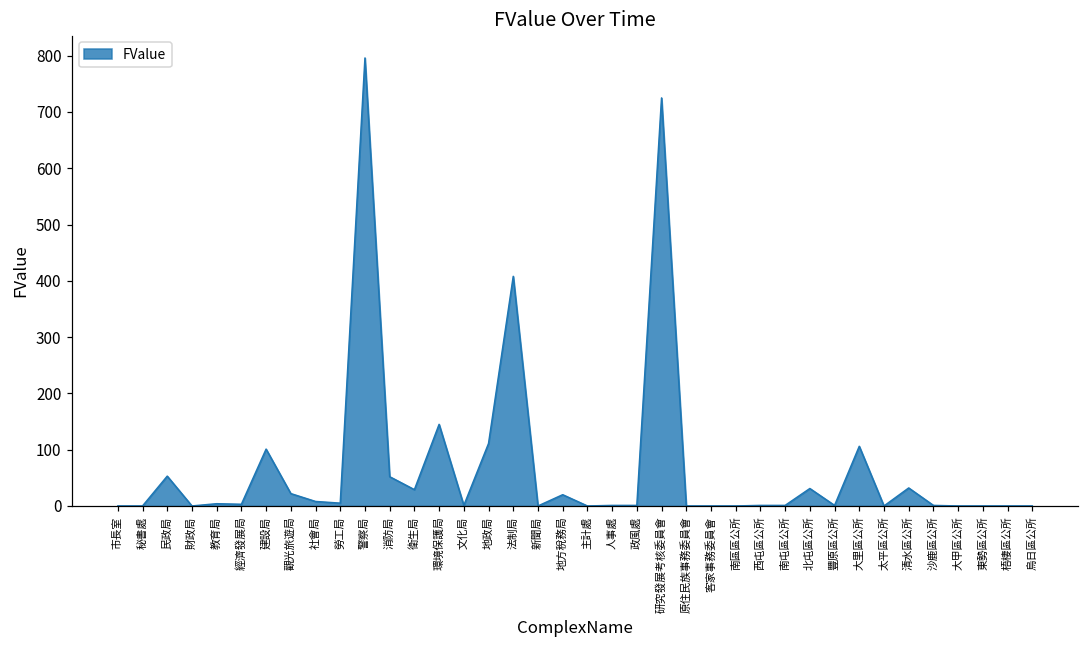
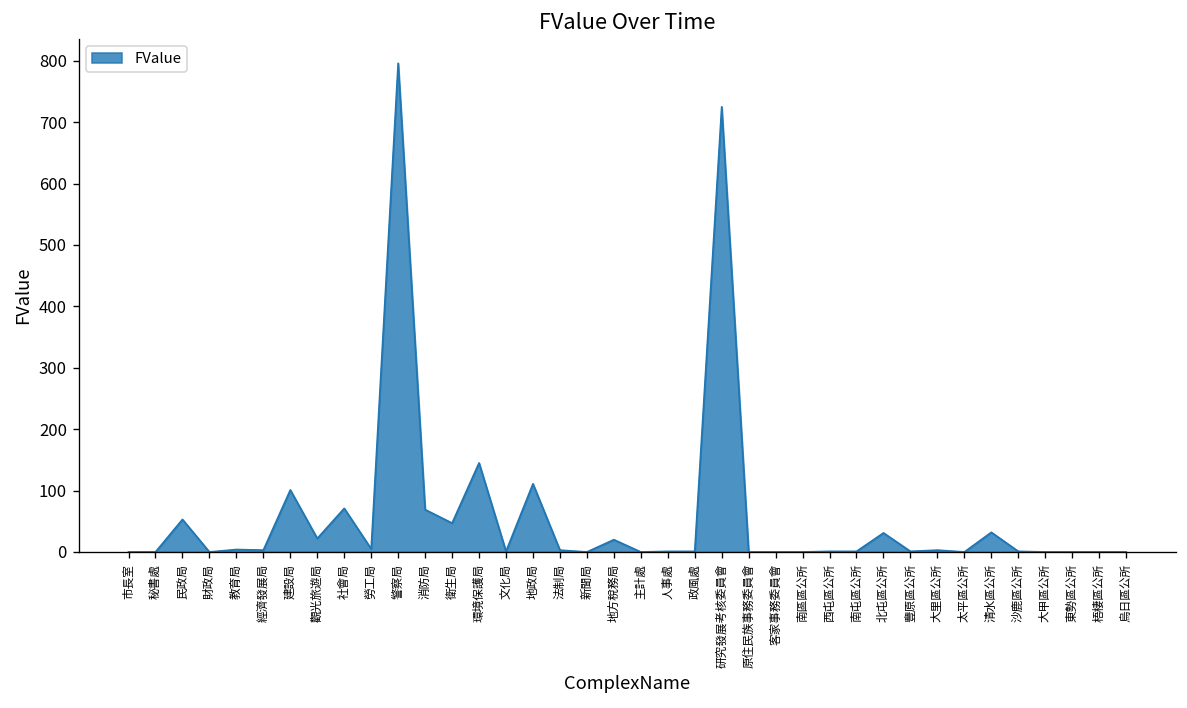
  {
    "市長室": 0,
    "秘書處": 0,
    "民政局": 50,
    "財政局": 0,
    "教育局": 0,
    "經濟發展局": 0,
    "建設局": 100,
    "觀光旅遊局": 20,
-   "社會局": 10,
+   "社會局": 70,
    "勞工局": 10,
    "警察局": 800,
-   "消防局": 50,
-   "衛生局": 30,
+   "消防局": 70,
+   "衛生局": 50,
    "環境保護局": 150,
    "文化局": 0,
    "地政局": 110,
-   "法制局": 410,
+   "法制局": 0,
    "新聞局": 0,
    "地方稅務局": 20,
    "主計處": 0,
    "人事處": 0,
    "政風處": 0,
    "研究發展考核委員會": 730,
    "原住民族事務委員會": 0,
    "客家事務委員會": 0,
    "南區區公所": 0,
    "西屯區公所": 0,
    "南屯區公所": 0,
    "北屯區公所": 30,
    "豐原區公所": 0,
-   "大里區公所": 110,
+   "大里區公所": 0,
    "太平區公所": 0,
    "清水區公所": 30,
    "沙鹿區公所": 0,
    "大甲區公所": 0,
    "東勢區公所": 0,
    "梧棲區公所": 0,
    "烏日區公所": 0
  }
